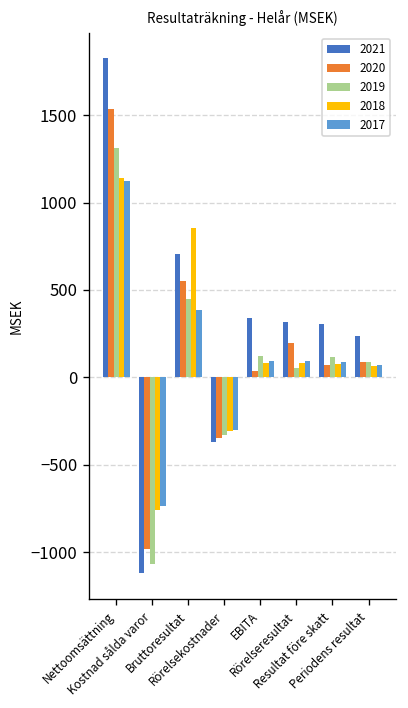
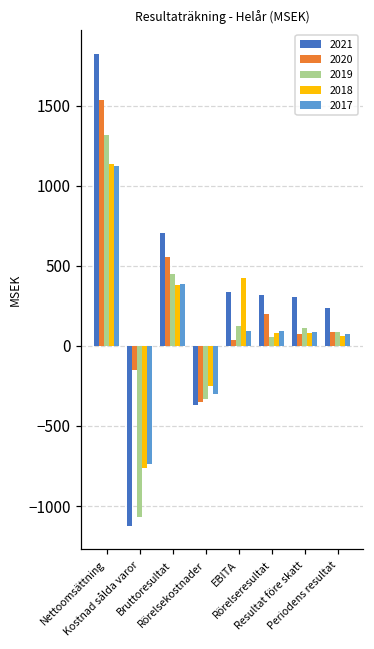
  {
    "2020": {
      "Nettoomsättning": 1540,
-     "Kostnad sålda varor": -980,
+     "Kostnad sålda varor": -150,
      "Bruttoresultat": 550,
      "Rörelsekostnader": -350,
      "EBITA": 30,
      "Rörelseresultat": 200,
      "Resultat före skatt": 70,
      "Periodens resultat": 90
    },
    "2019": {
      "Nettoomsättning": 1310,
      "Kostnad sålda varor": -1070,
      "Bruttoresultat": 450,
      "Rörelsekostnader": -330,
      "EBITA": 120,
      "Rörelseresultat": 50,
      "Resultat före skatt": 110,
      "Periodens resultat": 90
    },
    "2018": {
      "Nettoomsättning": 1140,
      "Kostnad sålda varor": -760,
-     "Bruttoresultat": 850,
-     "Rörelsekostnader": -310,
-     "EBITA": 80,
+     "Bruttoresultat": 380,
+     "Rörelsekostnader": -250,
+     "EBITA": 430,
      "Rörelseresultat": 80,
      "Resultat före skatt": 80,
      "Periodens resultat": 60
    }
  }
